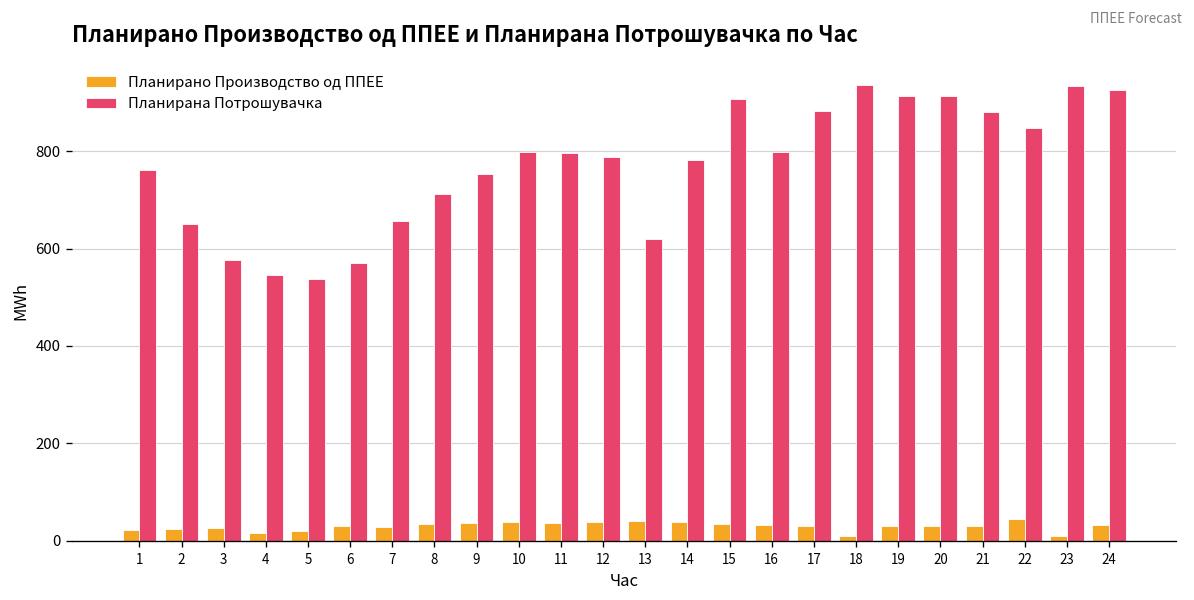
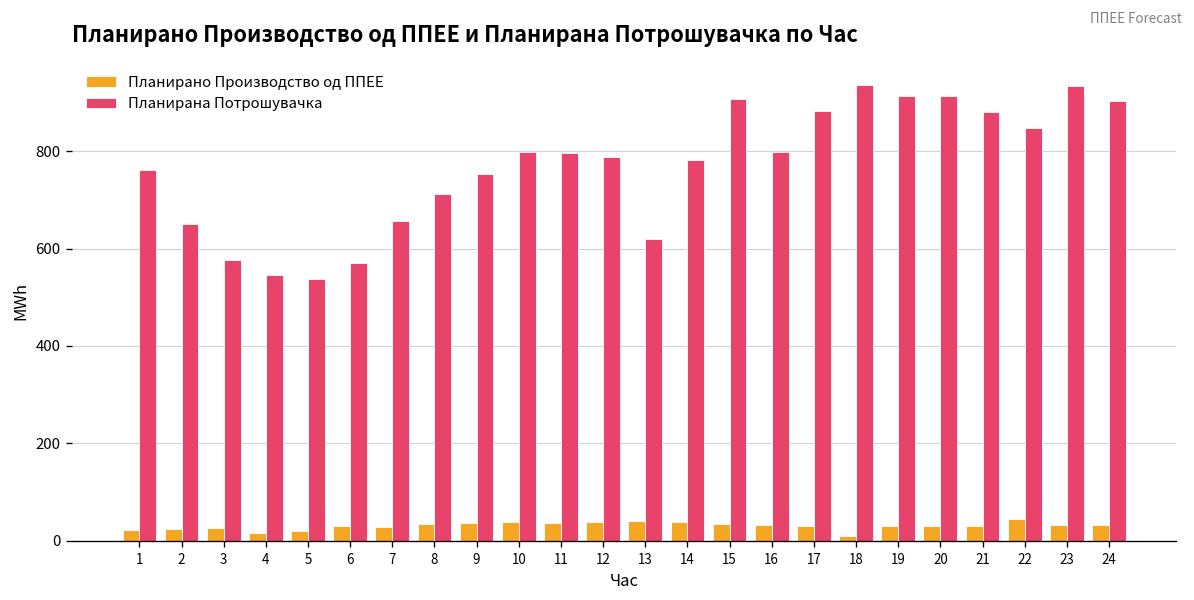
  {
    "Планирано Производство од ППЕЕ": {
      "1": 20,
      "2": 20,
      "3": 30,
      "4": 20,
      "5": 20,
      "6": 30,
      "7": 30,
      "8": 30,
      "9": 40,
      "10": 40,
      "11": 40,
      "12": 40,
      "13": 40,
      "14": 40,
      "15": 30,
      "16": 30,
      "17": 30,
      "18": 10,
      "19": 30,
      "20": 30,
      "21": 30,
      "22": 40,
-     "23": 10,
+     "23": 30,
      "24": 30
    },
    "Планирана Потрошувачка": {
      "1": 760,
      "2": 650,
      "3": 580,
      "4": 550,
      "5": 540,
      "6": 570,
      "7": 660,
      "8": 710,
      "9": 750,
      "10": 800,
      "11": 800,
      "12": 790,
      "13": 620,
      "14": 780,
      "15": 910,
      "16": 800,
      "17": 880,
      "18": 940,
      "19": 910,
      "20": 910,
      "21": 880,
      "22": 850,
      "23": 930,
-     "24": 920
+     "24": 900
    }
  }
